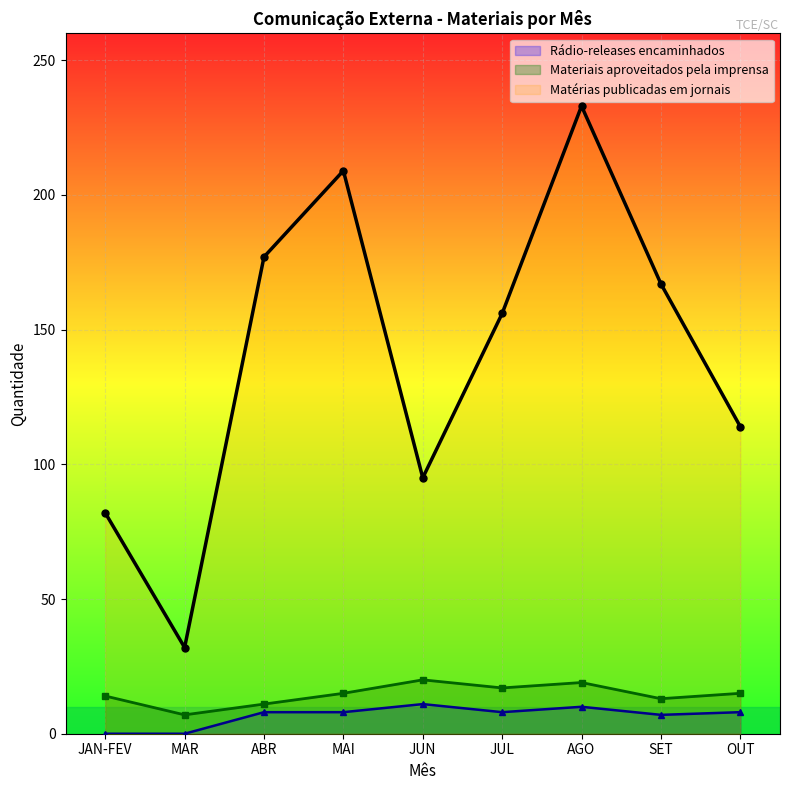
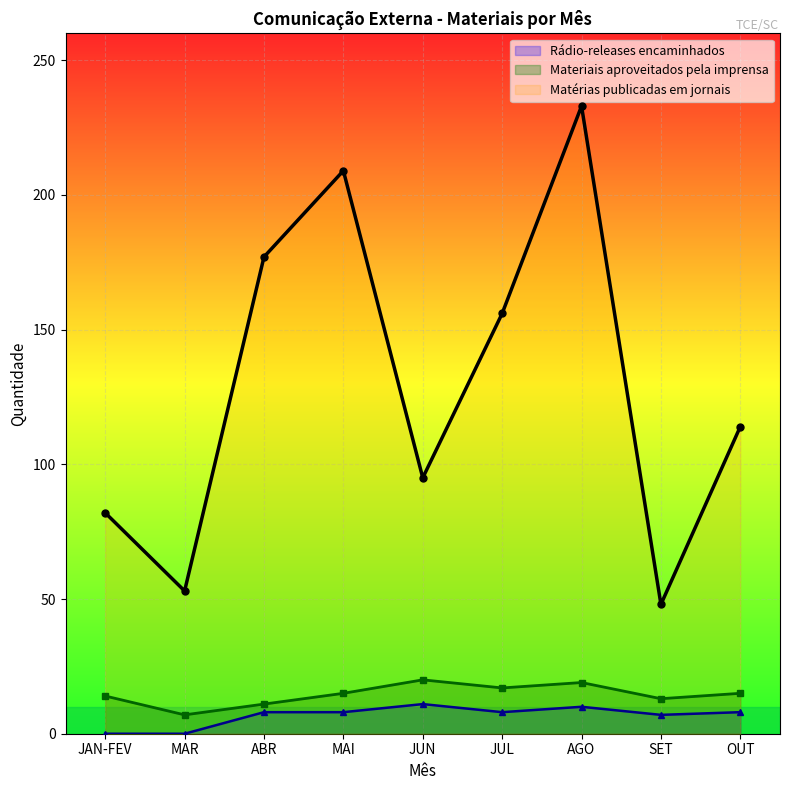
  {
    "Matérias publicadas em jornais": {
      "JAN-FEV": 82,
-     "MAR": 32,
+     "MAR": 53,
      "ABR": 177,
      "MAI": 209,
      "JUN": 95,
      "JUL": 156,
      "AGO": 233,
-     "SET": 167,
+     "SET": 48,
      "OUT": 114
    },
    "Rádio-releases encaminhados": {
      "JUN": 11
    },
    "Materiais aproveitados pela imprensa": {
      "JAN-FEV": 14,
      "ABR": 11,
      "MAI": 15,
      "JUN": 20,
      "JUL": 17,
      "AGO": 19,
      "SET": 13,
      "OUT": 15
    }
  }
